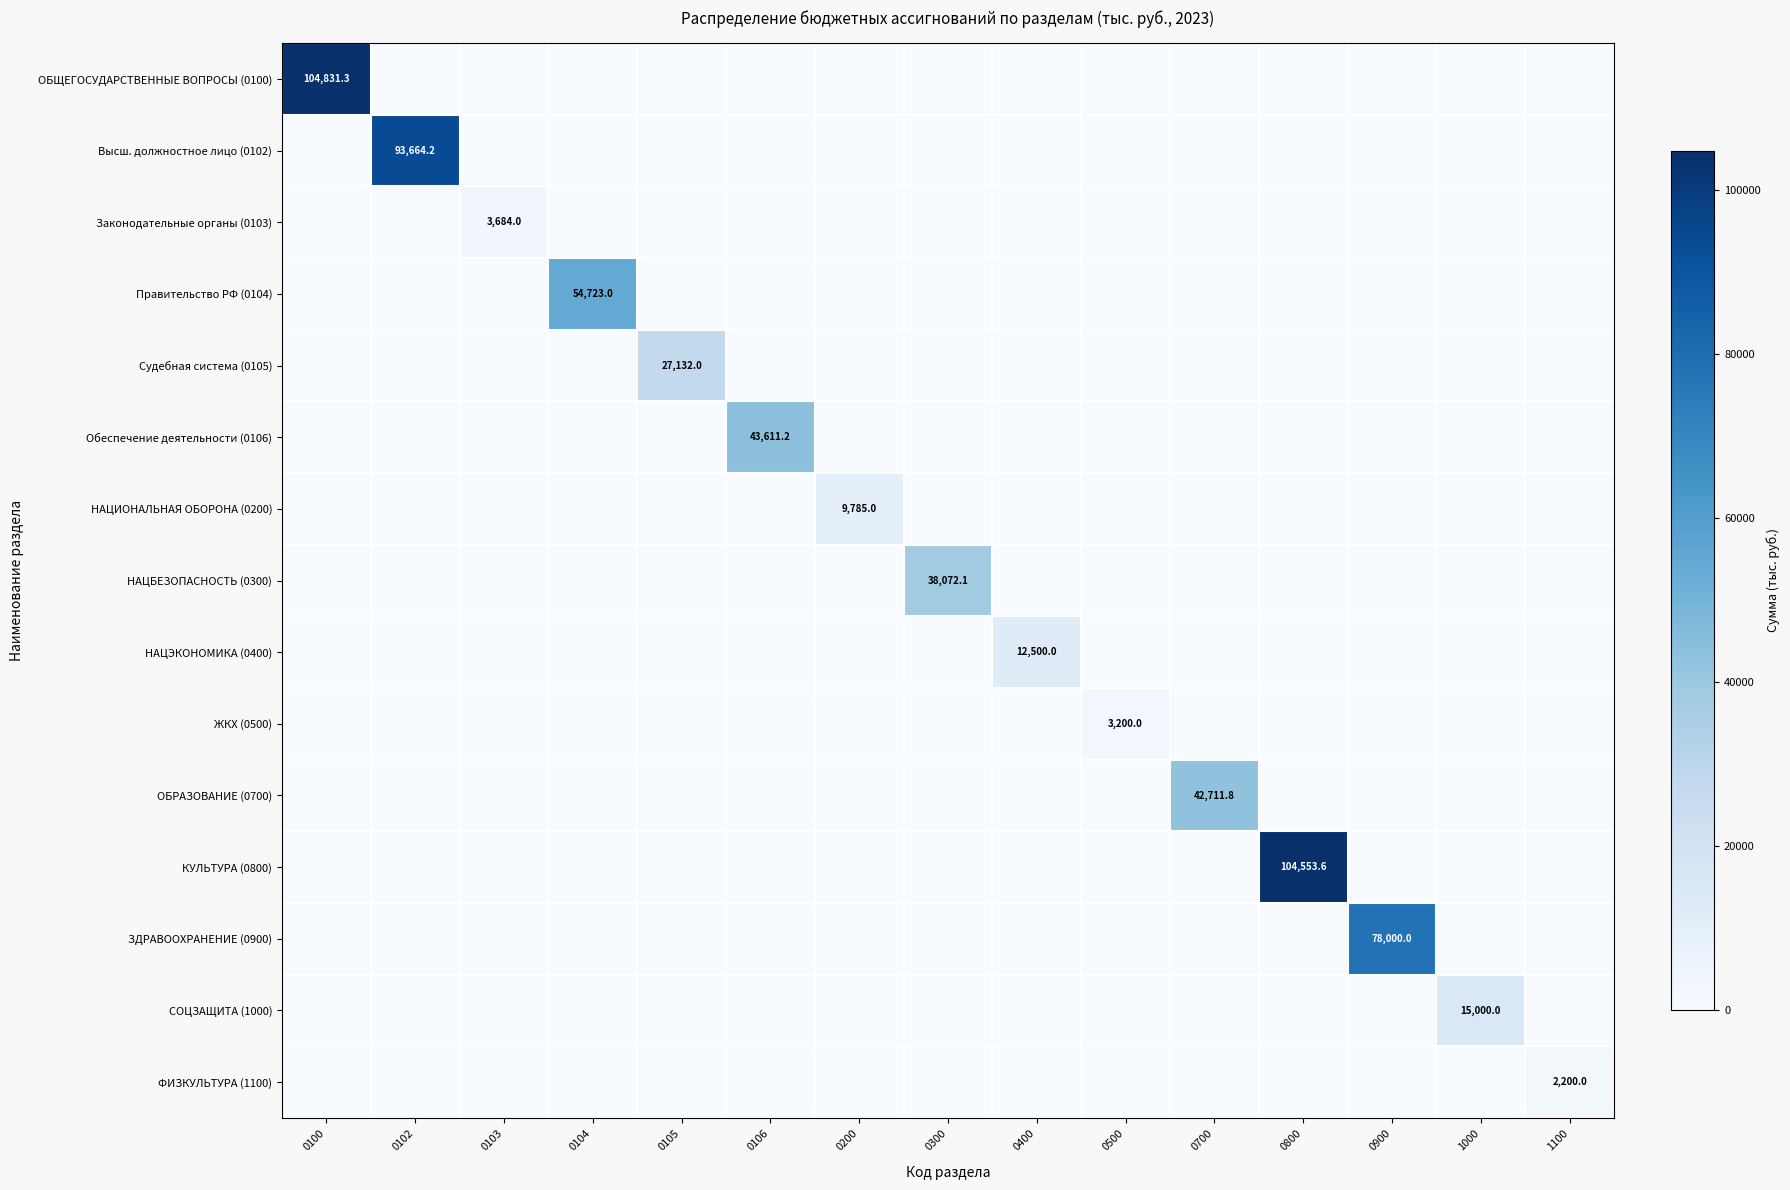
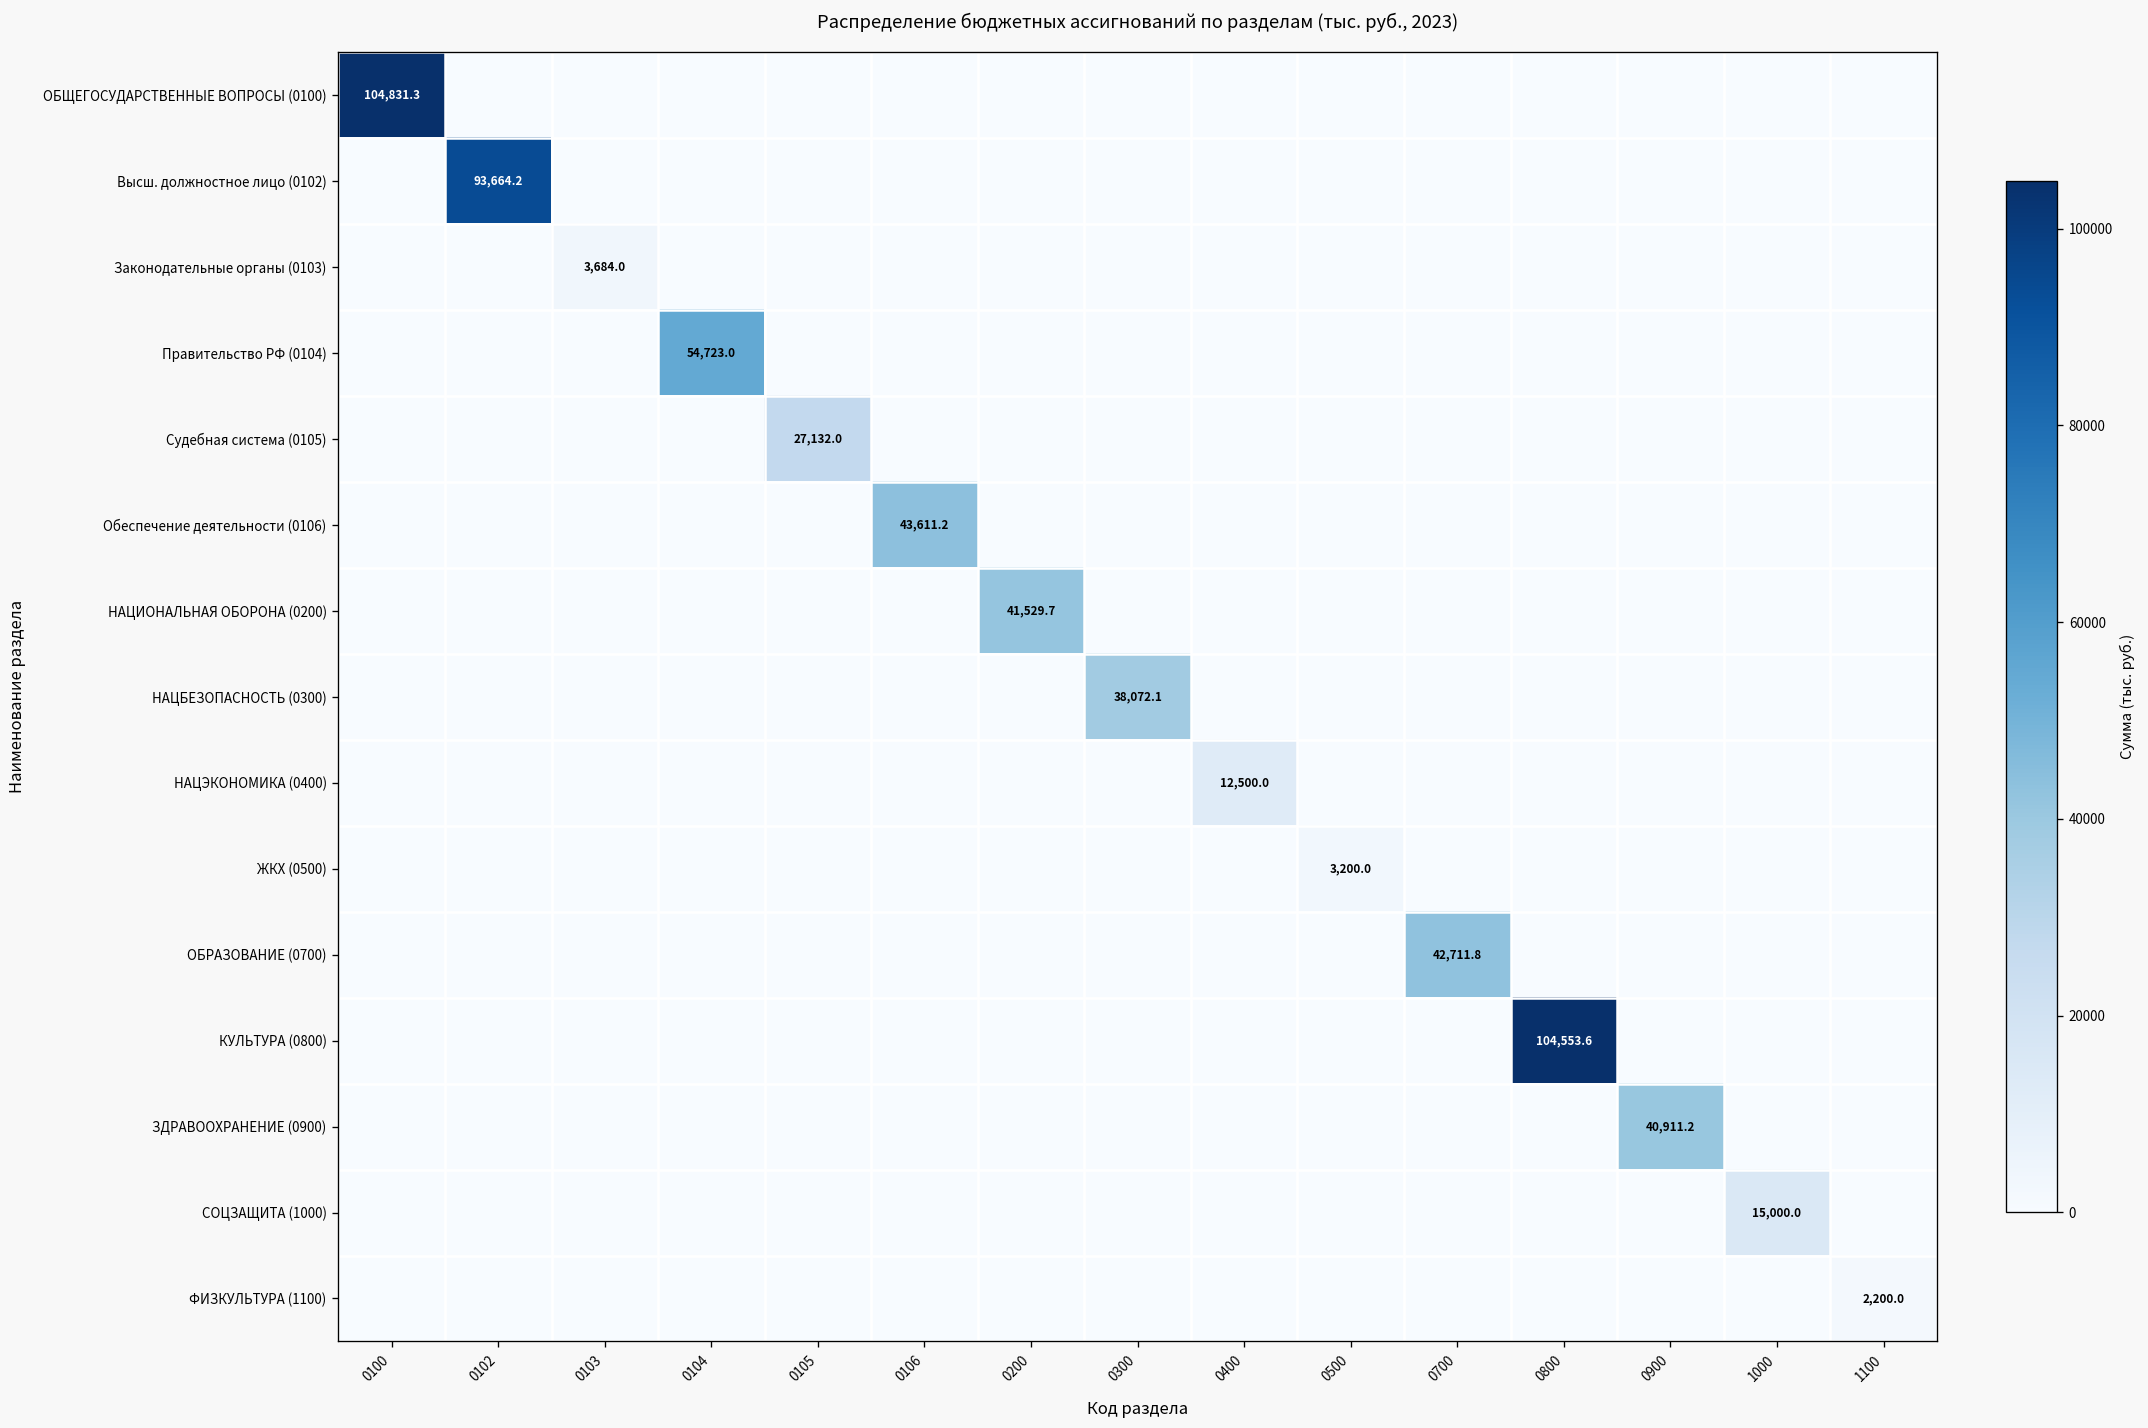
  {
    "ОБЩЕГОСУДАРСТВЕННЫЕ ВОПРОСЫ (0100)": {
      "0100": "104,831.3"
    },
    "Высш. должностное лицо (0102)": {
      "0102": "93,664.2"
    },
    "Законодательные органы (0103)": {
      "0103": "3,684.0"
    },
    "Правительство РФ (0104)": {
      "0104": "54,723.0"
    },
    "Судебная система (0105)": {
      "0105": "27,132.0"
    },
    "Обеспечение деятельности (0106)": {
      "0106": "43,611.2"
    },
    "НАЦИОНАЛЬНАЯ ОБОРОНА (0200)": {
-     "0200": "9,785.0"
+     "0200": "41,529.7"
    },
    "НАЦБЕЗОПАСНОСТЬ (0300)": {
      "0300": "38,072.1"
    },
    "НАЦЭКОНОМИКА (0400)": {
      "0400": "12,500.0"
    },
    "ЖКХ (0500)": {
      "0500": "3,200.0"
    },
    "ОБРАЗОВАНИЕ (0700)": {
      "0700": "42,711.8"
    },
    "КУЛЬТУРА (0800)": {
      "0800": "104,553.6"
    },
    "ЗДРАВООХРАНЕНИЕ (0900)": {
-     "0900": "78,000.0"
+     "0900": "40,911.2"
    },
    "СОЦЗАЩИТА (1000)": {
      "1000": "15,000.0"
    },
    "ФИЗКУЛЬТУРА (1100)": {
      "1100": "2,200.0"
    }
  }
